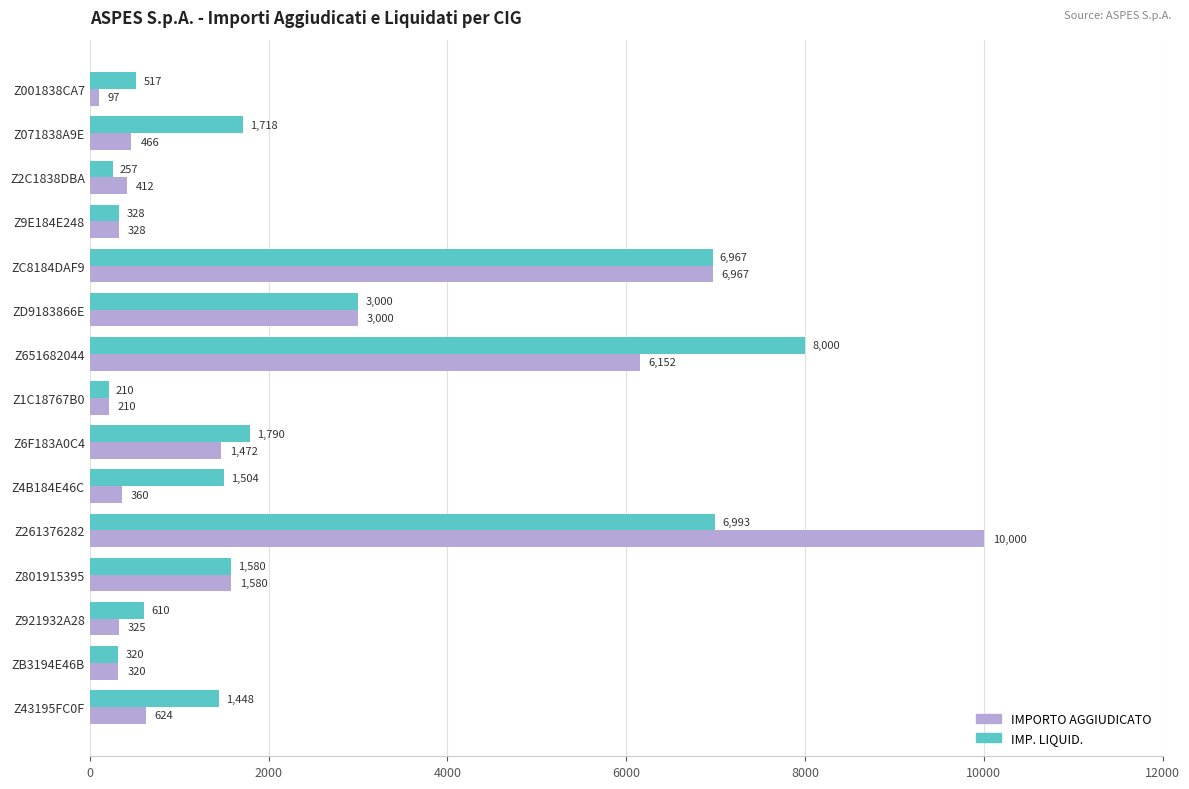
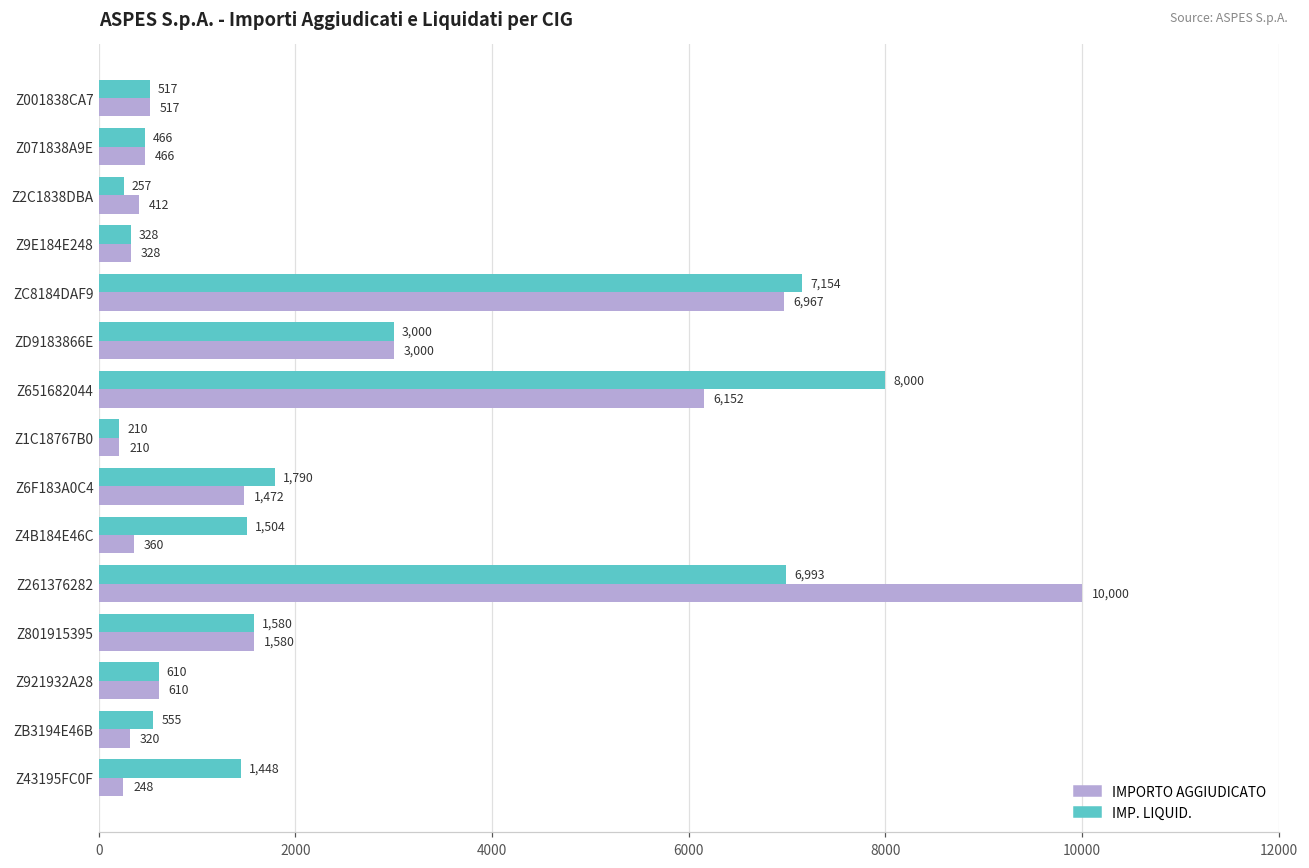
  {
    "IMPORTO AGGIUDICATO": {
-     "Z001838CA7": "97",
+     "Z001838CA7": "517",
      "Z071838A9E": "466",
      "Z2C1838DBA": "412",
      "Z9E184E248": "328",
      "ZC8184DAF9": "6,967",
      "ZD9183866E": "3,000",
      "Z651682044": "6,152",
      "Z1C18767B0": "210",
      "Z6F183A0C4": "1,472",
      "Z4B184E46C": "360",
      "Z261376282": "10,000",
      "Z801915395": "1,580",
-     "Z921932A28": "325",
+     "Z921932A28": "610",
      "ZB3194E46B": "320",
-     "Z43195FC0F": "624"
+     "Z43195FC0F": "248"
    },
    "IMP. LIQUID.": {
      "Z001838CA7": "517",
-     "Z071838A9E": "1,718",
+     "Z071838A9E": "466",
      "Z2C1838DBA": "257",
      "Z9E184E248": "328",
-     "ZC8184DAF9": "6,967",
+     "ZC8184DAF9": "7,154",
      "ZD9183866E": "3,000",
      "Z651682044": "8,000",
      "Z1C18767B0": "210",
      "Z6F183A0C4": "1,790",
      "Z4B184E46C": "1,504",
      "Z261376282": "6,993",
      "Z801915395": "1,580",
      "Z921932A28": "610",
-     "ZB3194E46B": "320",
+     "ZB3194E46B": "555",
      "Z43195FC0F": "1,448"
    }
  }
